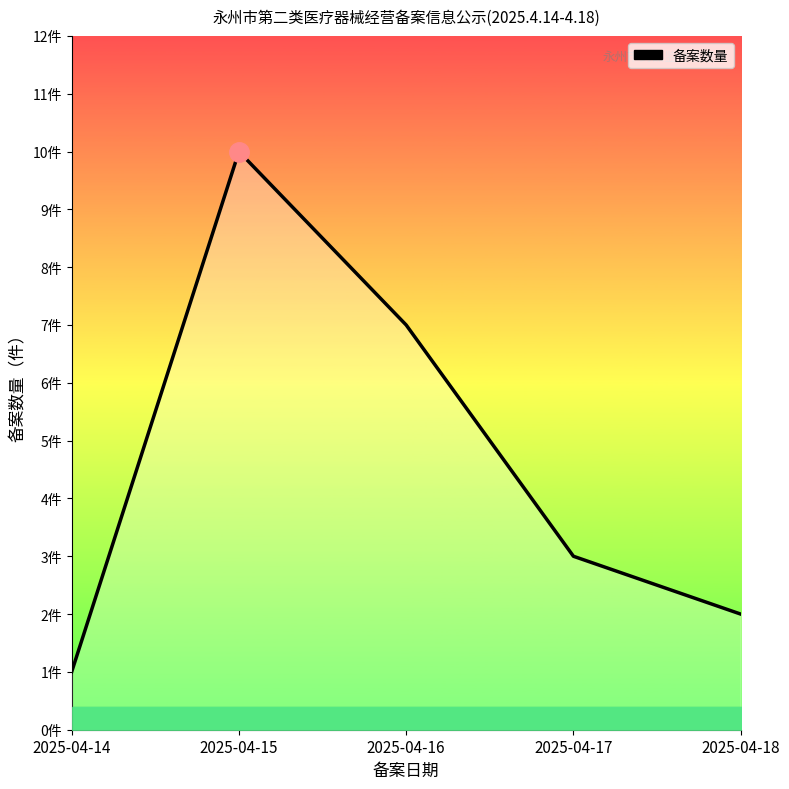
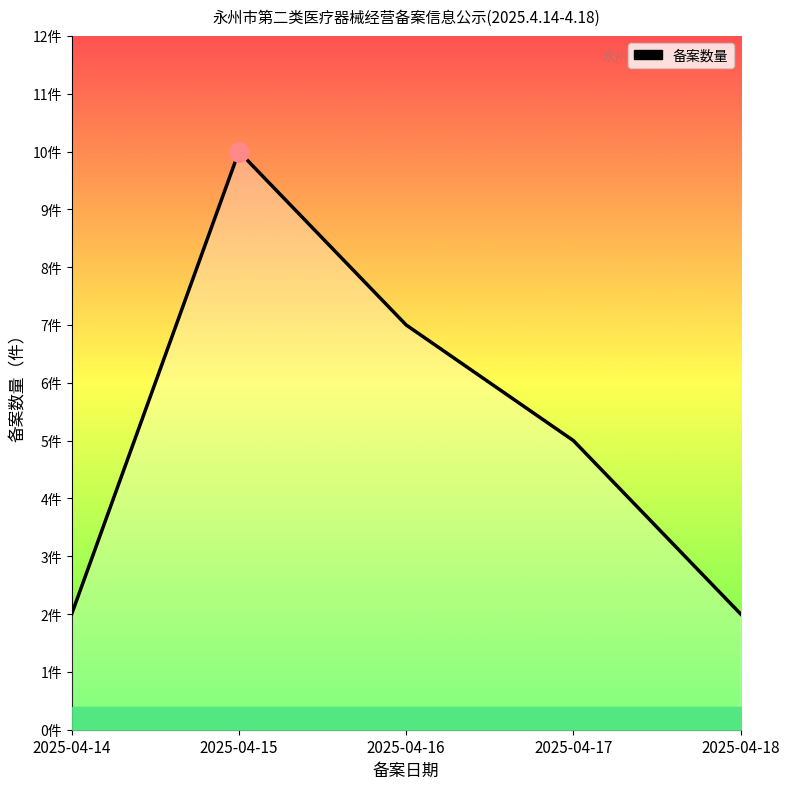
  {
    "备案数量": {
-     "2025-04-14": "1件",
+     "2025-04-14": "2件",
      "2025-04-16": "7件",
-     "2025-04-17": "3件",
+     "2025-04-17": "5件",
      "2025-04-18": "2件"
    }
  }
